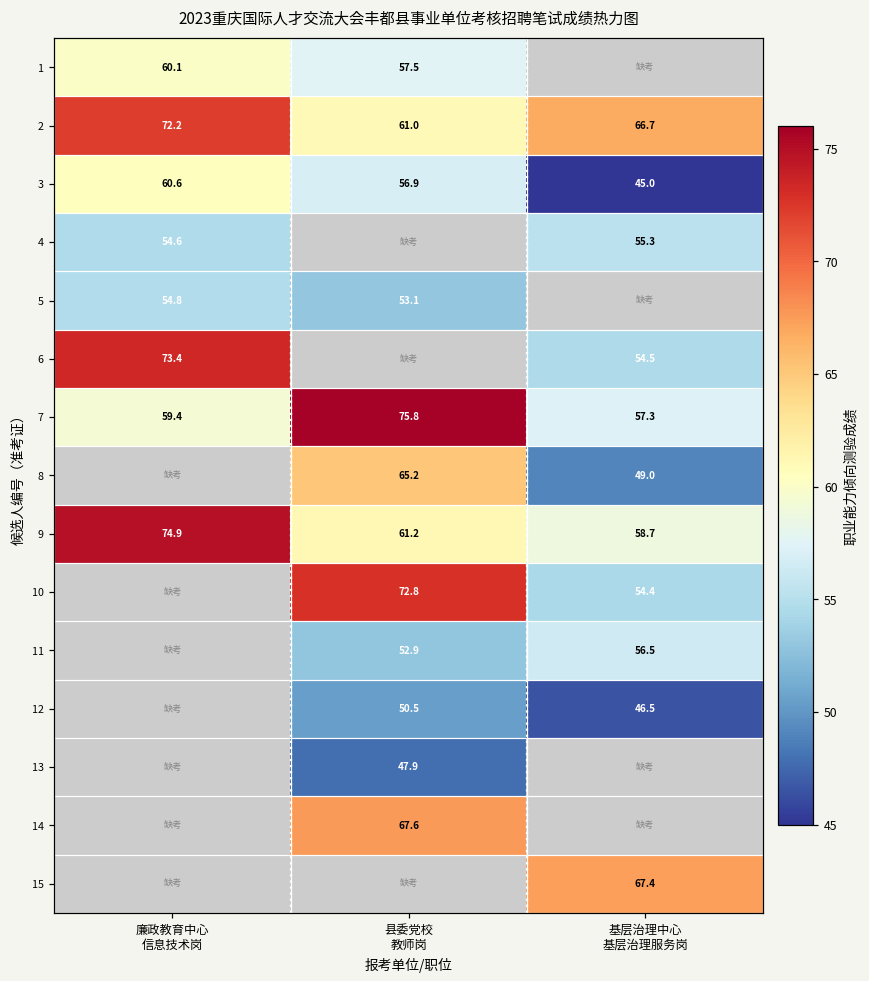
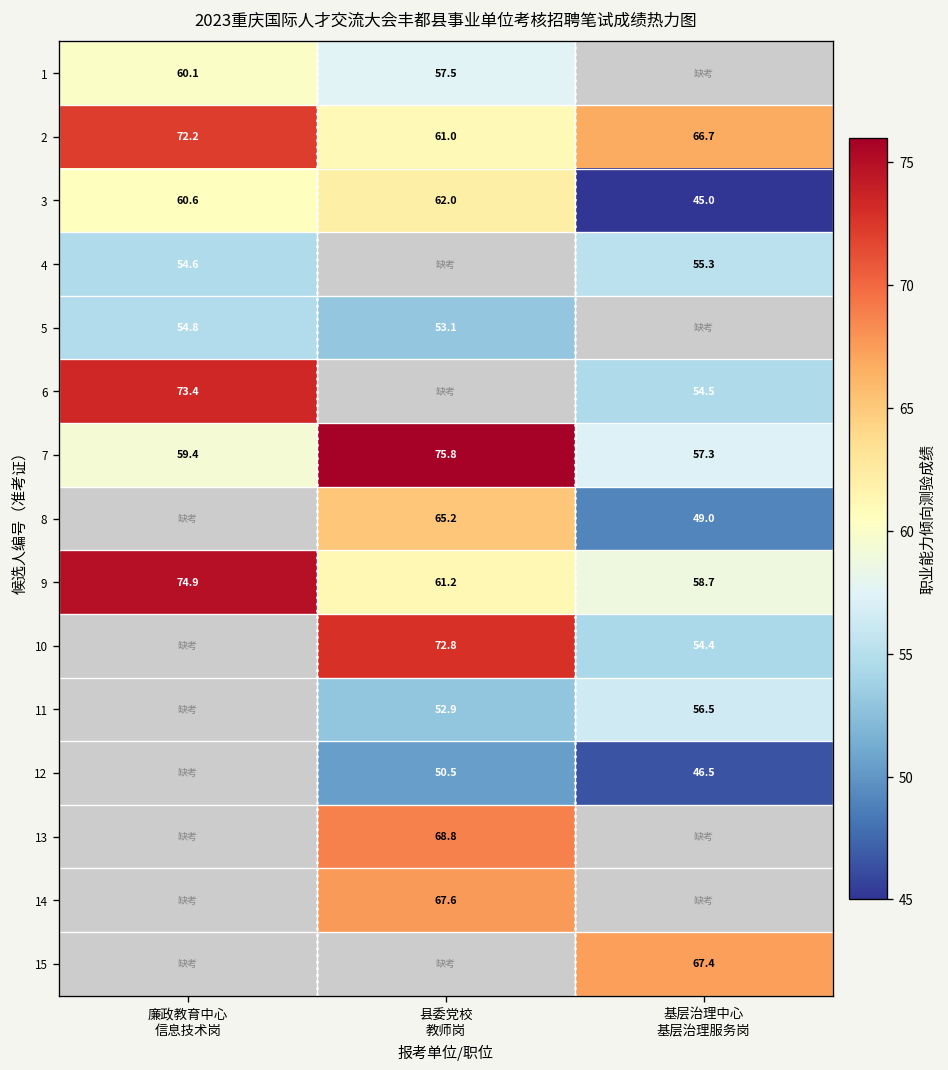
  {
    "1": {
      "廉政教育中心 信息技术岗": 60.1,
      "县委党校 教师岗": 57.5
    },
    "2": {
      "廉政教育中心 信息技术岗": 72.2,
      "县委党校 教师岗": 61.0,
      "基层治理中心 基层治理服务岗": 66.7
    },
    "3": {
      "廉政教育中心 信息技术岗": 60.6,
-     "县委党校 教师岗": 56.9,
+     "县委党校 教师岗": 62.0,
      "基层治理中心 基层治理服务岗": 45.0
    },
    "4": {
      "廉政教育中心 信息技术岗": 54.6,
      "基层治理中心 基层治理服务岗": 55.3
    },
    "5": {
      "廉政教育中心 信息技术岗": 54.8,
      "县委党校 教师岗": 53.1
    },
    "6": {
      "廉政教育中心 信息技术岗": 73.4,
      "基层治理中心 基层治理服务岗": 54.5
    },
    "7": {
      "廉政教育中心 信息技术岗": 59.4,
      "县委党校 教师岗": 75.8,
      "基层治理中心 基层治理服务岗": 57.3
    },
    "8": {
      "县委党校 教师岗": 65.2,
      "基层治理中心 基层治理服务岗": 49.0
    },
    "9": {
      "廉政教育中心 信息技术岗": 74.9,
      "县委党校 教师岗": 61.2,
      "基层治理中心 基层治理服务岗": 58.7
    },
    "10": {
      "县委党校 教师岗": 72.8,
      "基层治理中心 基层治理服务岗": 54.4
    },
    "11": {
      "县委党校 教师岗": 52.9,
      "基层治理中心 基层治理服务岗": 56.5
    },
    "12": {
      "县委党校 教师岗": 50.5,
      "基层治理中心 基层治理服务岗": 46.5
    },
    "13": {
-     "县委党校 教师岗": 47.9
+     "县委党校 教师岗": 68.8
    },
    "14": {
      "县委党校 教师岗": 67.6
    },
    "15": {
      "基层治理中心 基层治理服务岗": 67.4
    }
  }
